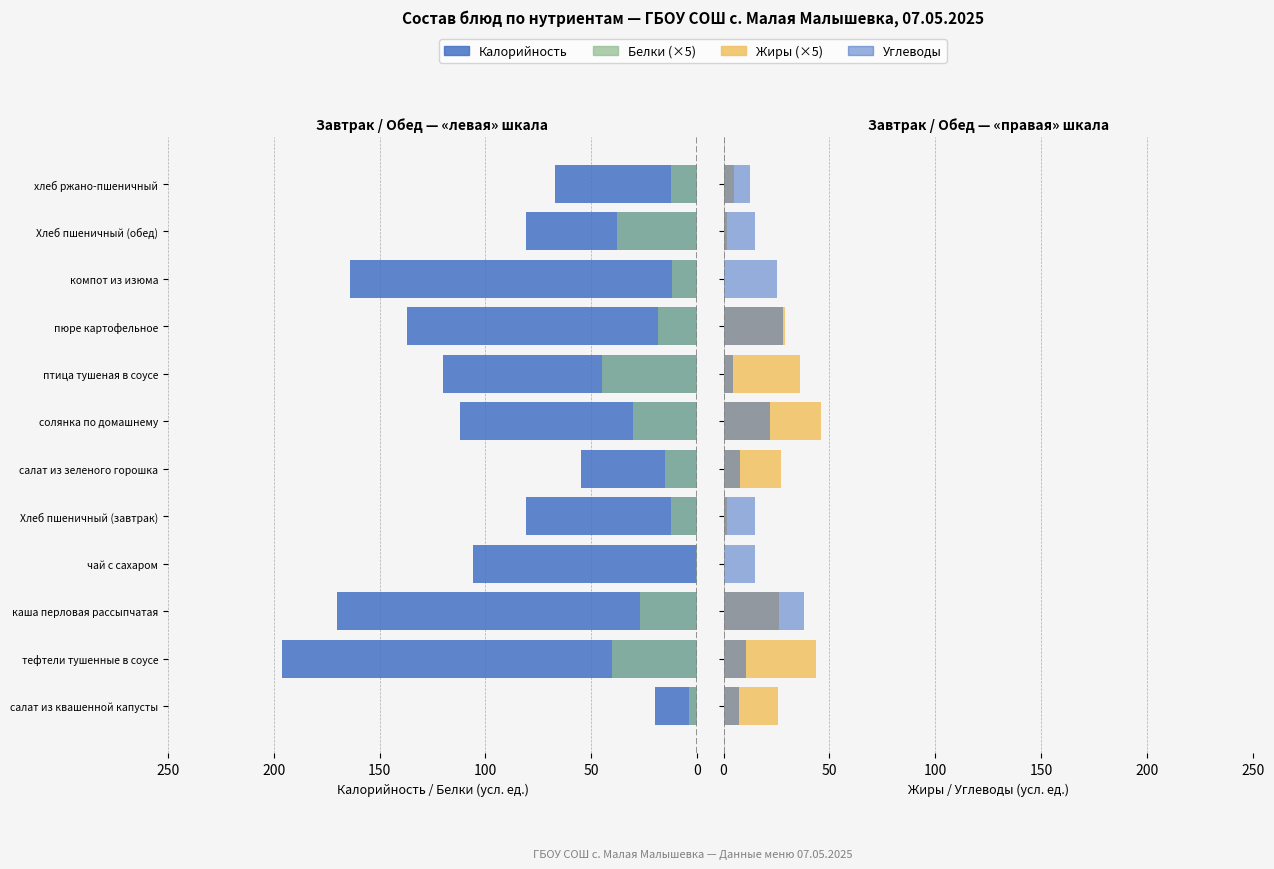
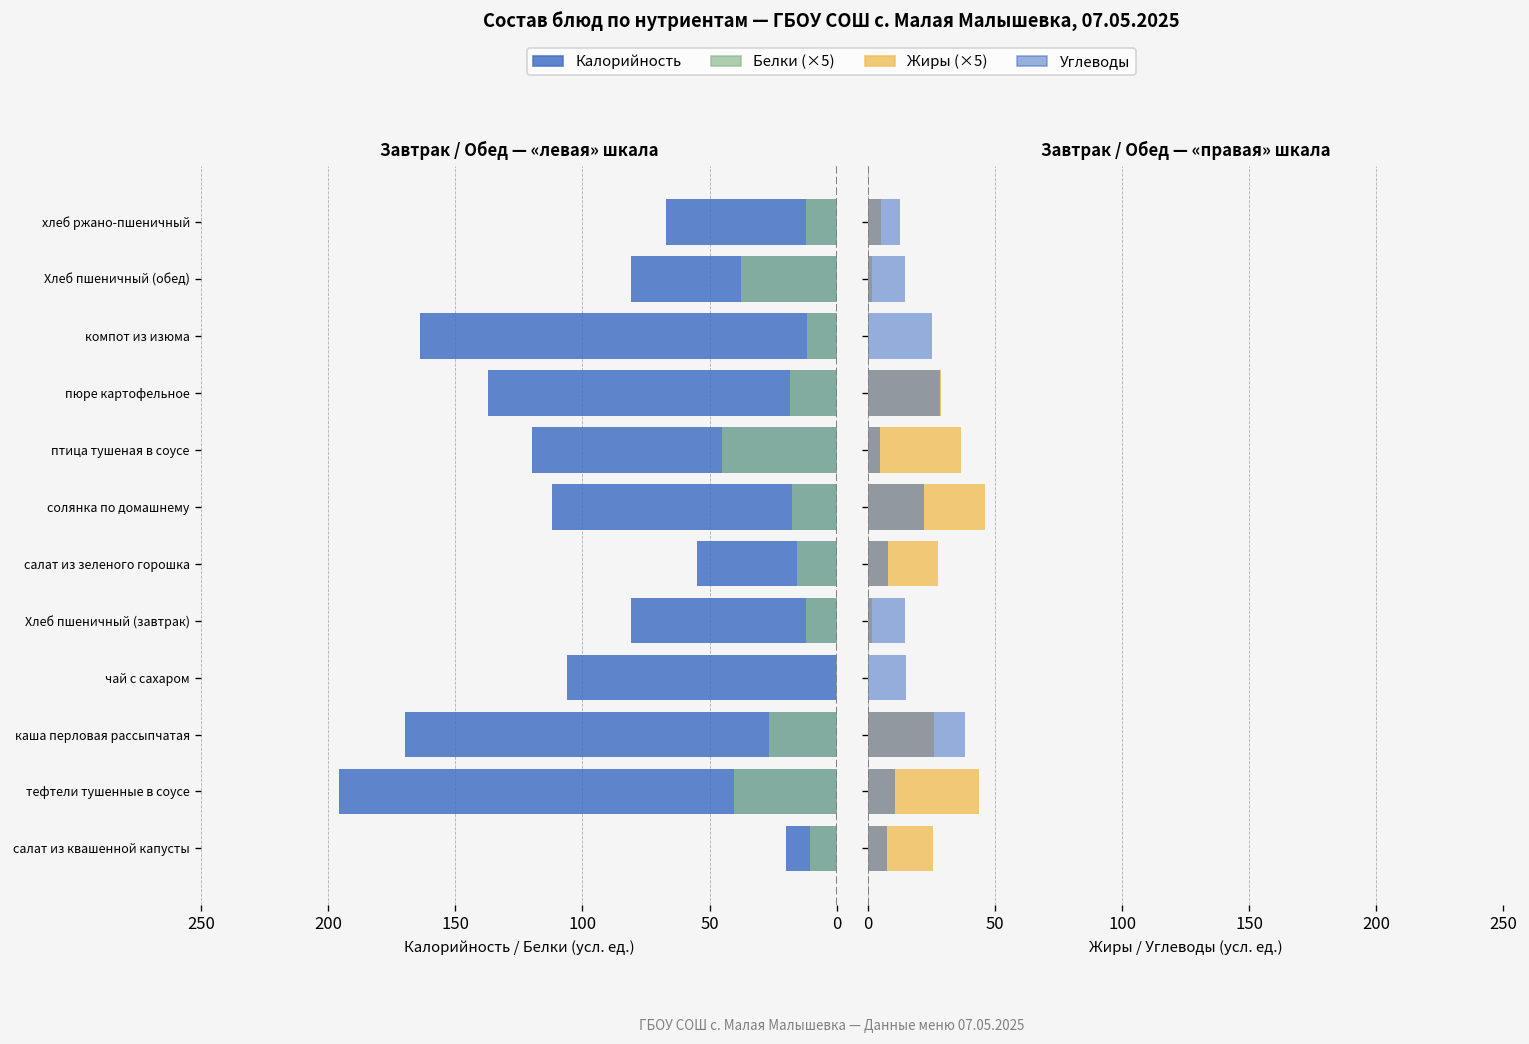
  {
    "Завтрак / Обед — «левая» шкала": {
      "Калорийность": {
        "хлеб ржано-пшеничный": 67,
        "Хлеб пшеничный (обед)": 81,
        "компот из изюма": 164,
        "пюре картофельное": 137,
        "птица тушеная в соусе": 120,
        "солянка по домашнему": 112,
        "салат из зеленого горошка": 55,
        "Хлеб пшеничный (завтрак)": 81,
        "чай с сахаром": 106,
        "каша перловая рассыпчатая": 170,
        "тефтели тушенные в соусе": 196,
        "салат из квашенной капусты": 20
      },
      "Белки (×5)": {
-       "солянка по домашнему": 30,
-       "салат из квашенной капусты": 4
+       "солянка по домашнему": 18,
+       "салат из квашенной капусты": 10
      }
    }
  }
